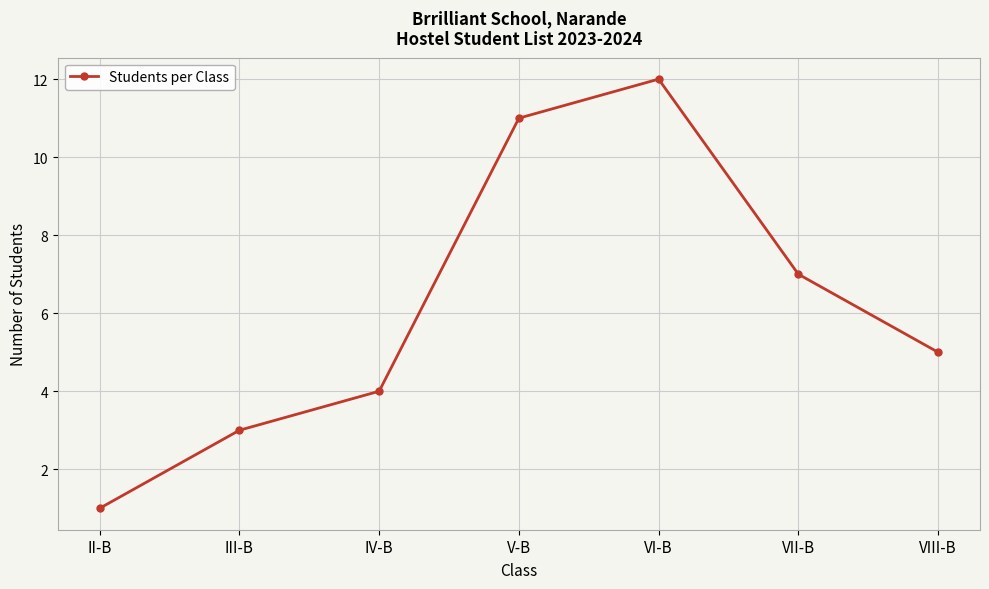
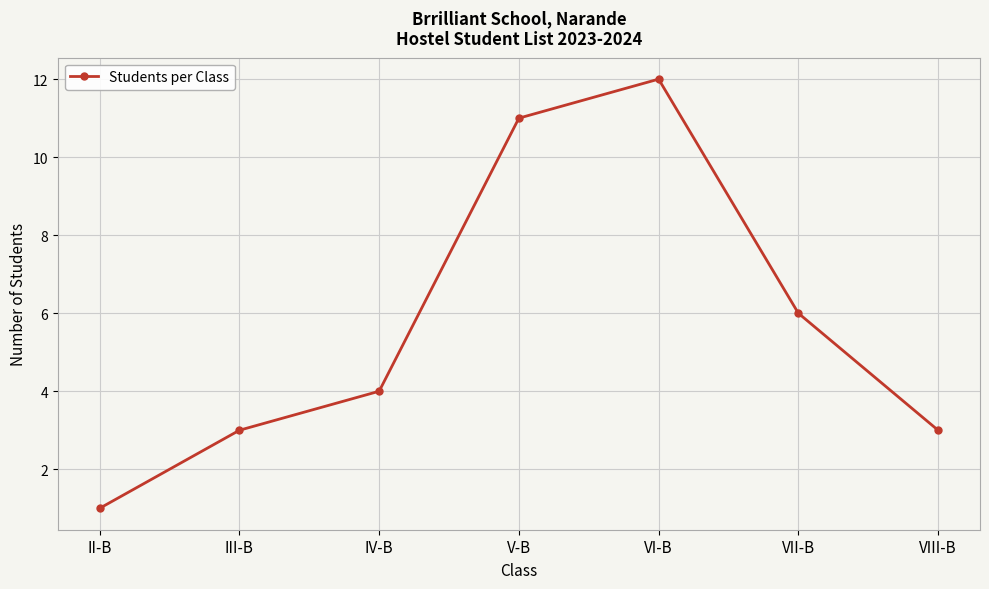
  {
    "II-B": 1,
    "III-B": 3,
    "IV-B": 4,
    "V-B": 11,
    "VI-B": 12,
-   "VII-B": 7,
-   "VIII-B": 5
+   "VII-B": 6,
+   "VIII-B": 3
  }
